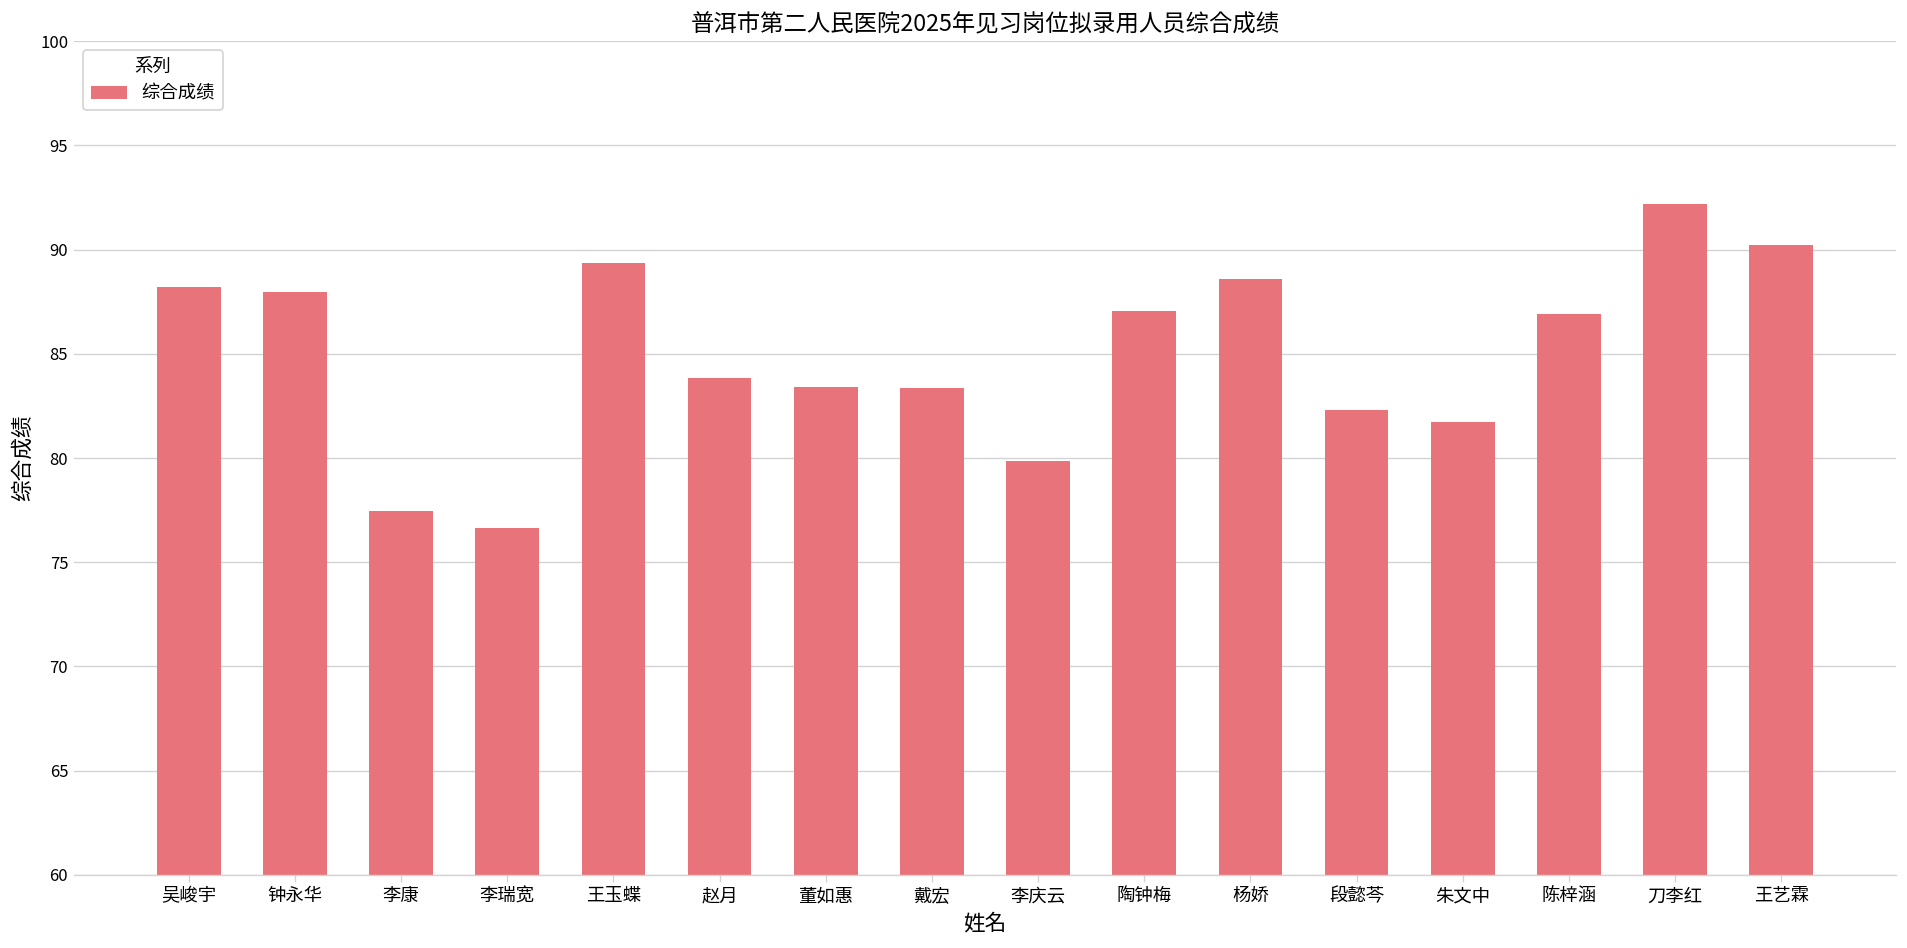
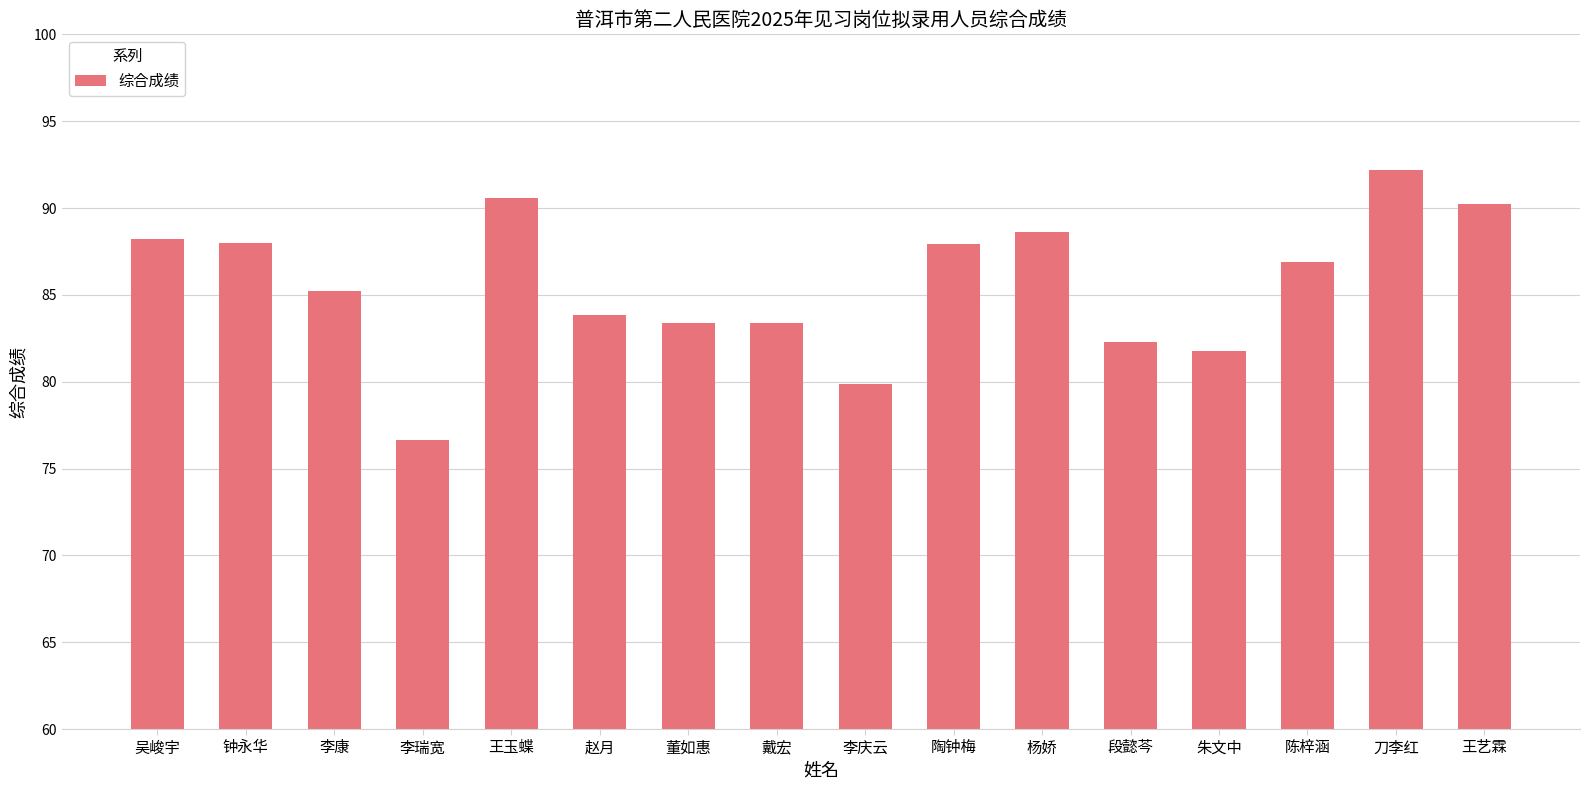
  {
    "吴峻宇": 88.2,
    "钟永华": 88.0,
-   "李康": 77.5,
+   "李康": 85.2,
    "李瑞宽": 76.6,
-   "王玉蝶": 89.4,
+   "王玉蝶": 90.6,
    "赵月": 83.8,
    "董如惠": 83.4,
    "戴宏": 83.4,
    "李庆云": 79.8,
-   "陶钟梅": 87.1,
+   "陶钟梅": 87.9,
    "杨娇": 88.6,
    "段懿芩": 82.3,
    "朱文中": 81.7,
    "陈梓涵": 86.9,
    "刀李红": 92.2,
    "王艺霖": 90.2
  }
